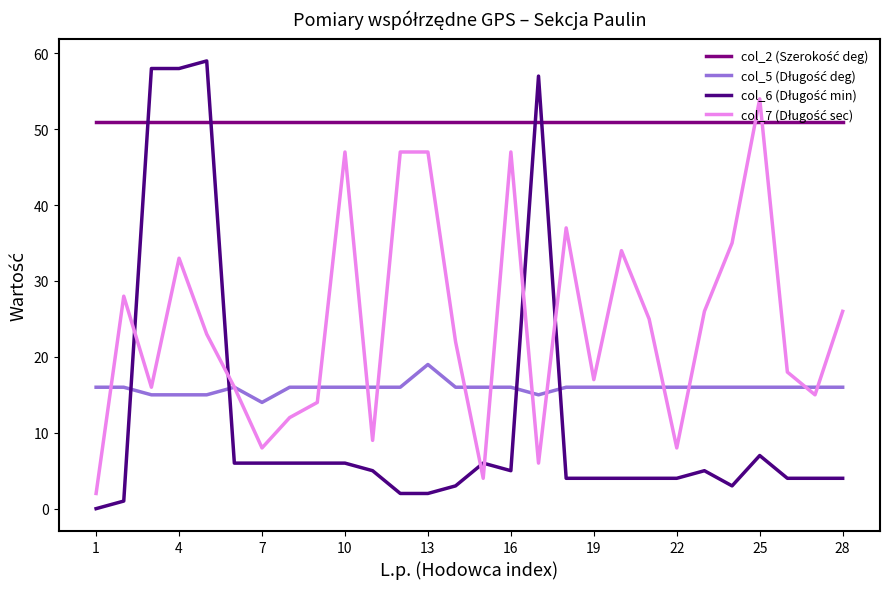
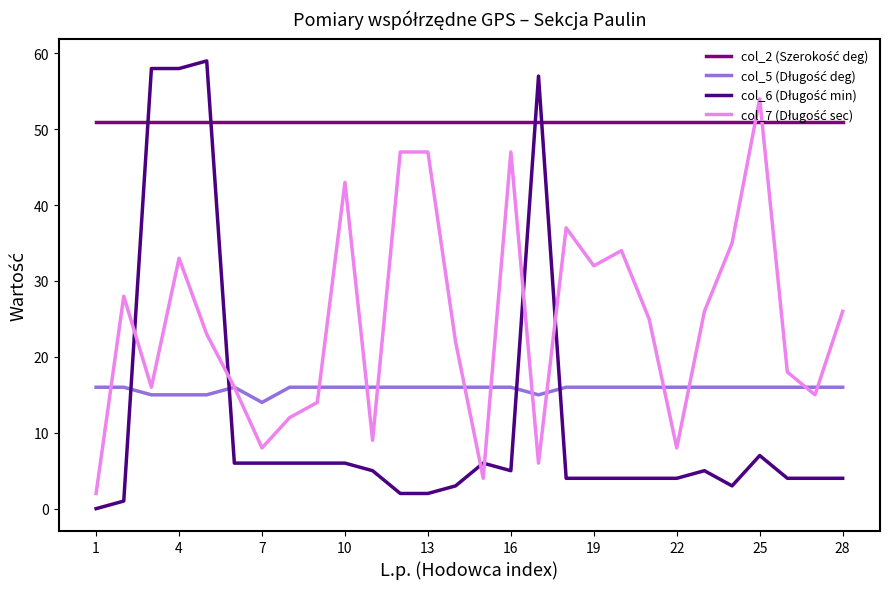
  {
    "col_5 (Długość deg)": {
      "1": 16,
      "4": 15,
      "7": 14,
      "10": 16,
-     "13": 19,
+     "13": 16,
      "16": 16,
      "19": 16,
      "22": 16,
      "25": 16,
      "28": 16
    },
    "col_7 (Długość sec)": {
      "1": 2,
      "4": 33,
      "7": 8,
-     "10": 47,
+     "10": 43,
      "13": 47,
      "16": 47,
-     "19": 17,
+     "19": 32,
      "22": 8,
      "25": 54,
      "28": 26
    }
  }
